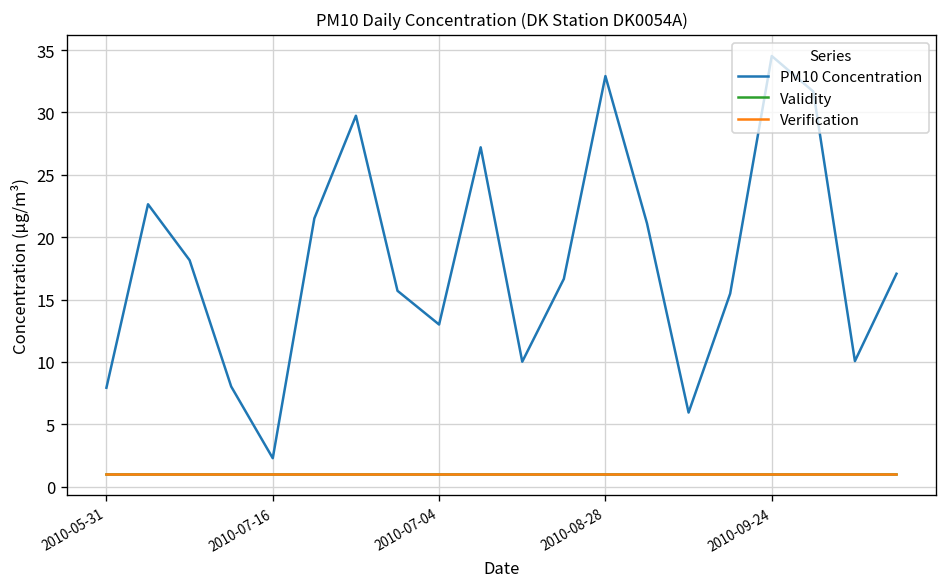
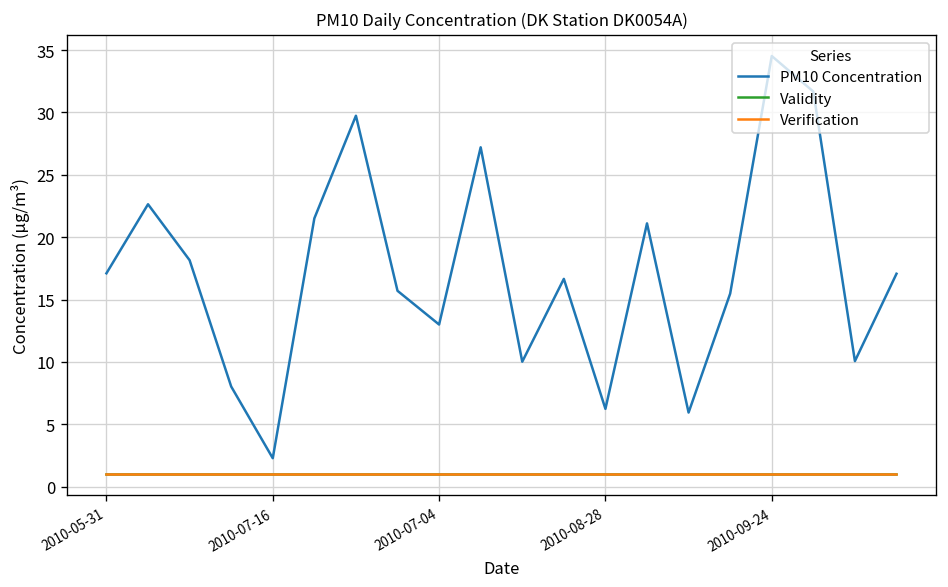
  {
    "PM10 Concentration": {
-     "2010-05-31": 7.9,
+     "2010-05-31": 17.1,
      "2010-07-16": 2.3,
      "2010-07-04": 13.0,
-     "2010-08-28": 32.9
+     "2010-08-28": 6.2
    },
    "Verification": {
      "2010-05-31": 1.0,
      "2010-07-16": 1.0,
      "2010-07-04": 1.0,
      "2010-08-28": 1.0,
      "2010-09-24": 1.0
    }
  }
